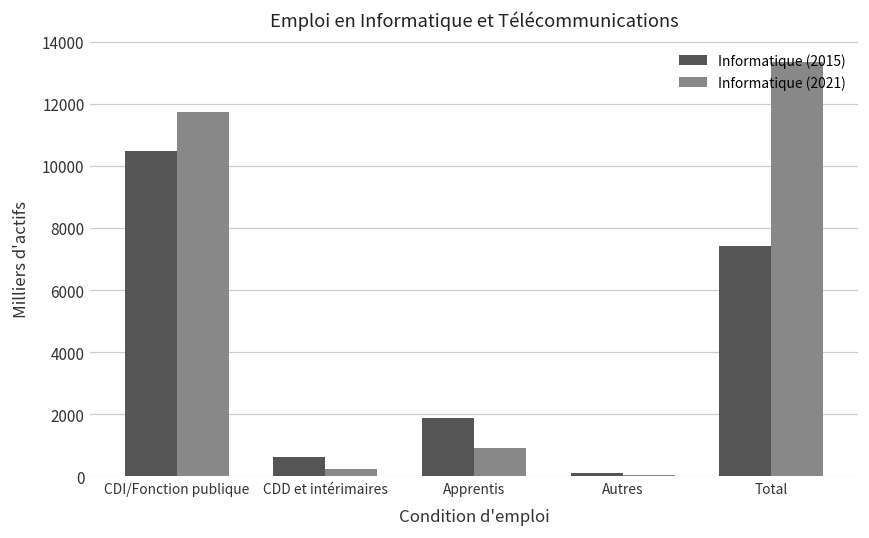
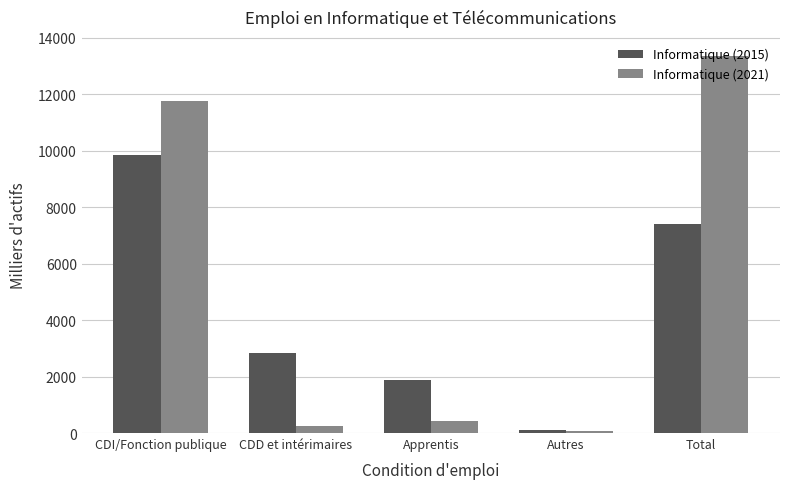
  {
    "Informatique (2015)": {
-     "CDI/Fonction publique": 10500,
-     "CDD et intérimaires": 600,
+     "CDI/Fonction publique": 9800,
+     "CDD et intérimaires": 2800,
      "Apprentis": 1900,
      "Autres": 100,
      "Total": 7400
    },
    "Informatique (2021)": {
      "CDI/Fonction publique": 11700,
      "CDD et intérimaires": 200,
-     "Apprentis": 900,
+     "Apprentis": 400,
      "Total": 13400
    }
  }
